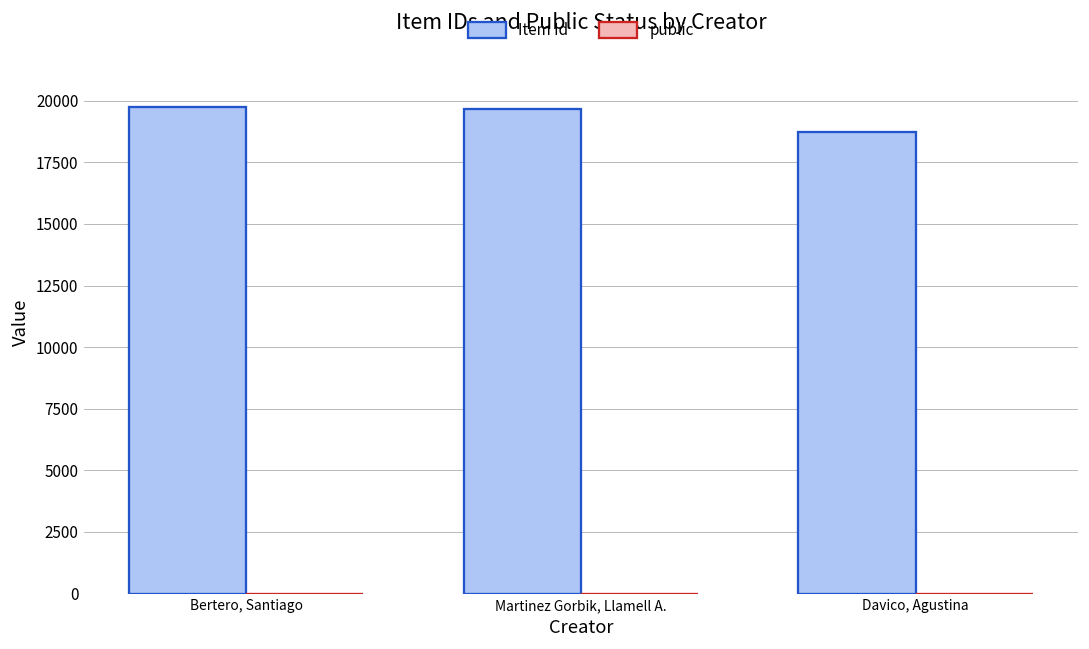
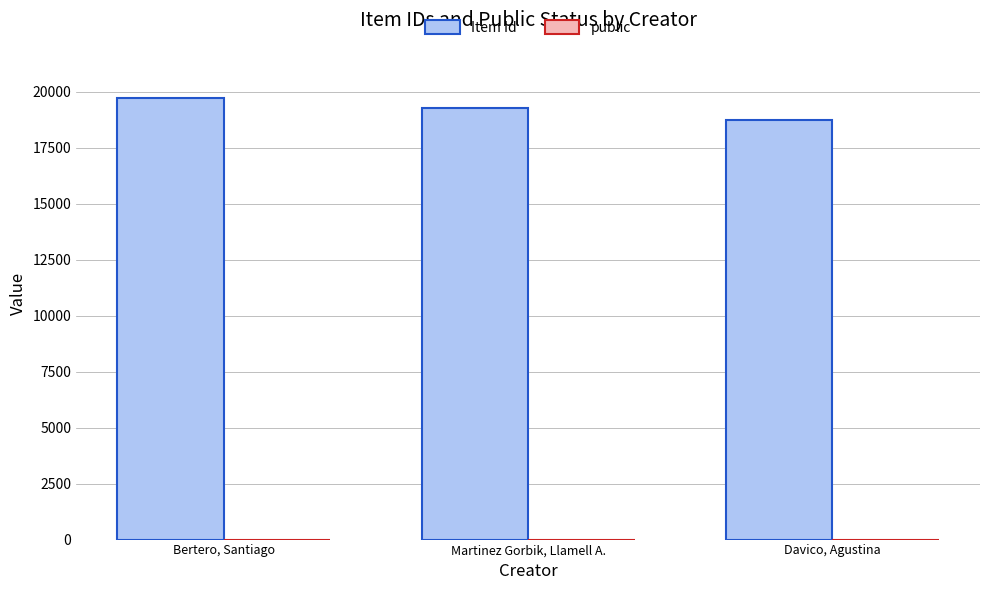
  {
    "Item Id": {
      "Bertero, Santiago": 19700,
-     "Martinez Gorbik, Llamell A.": 19700,
+     "Martinez Gorbik, Llamell A.": 19300,
      "Davico, Agustina": 18700
    }
  }
